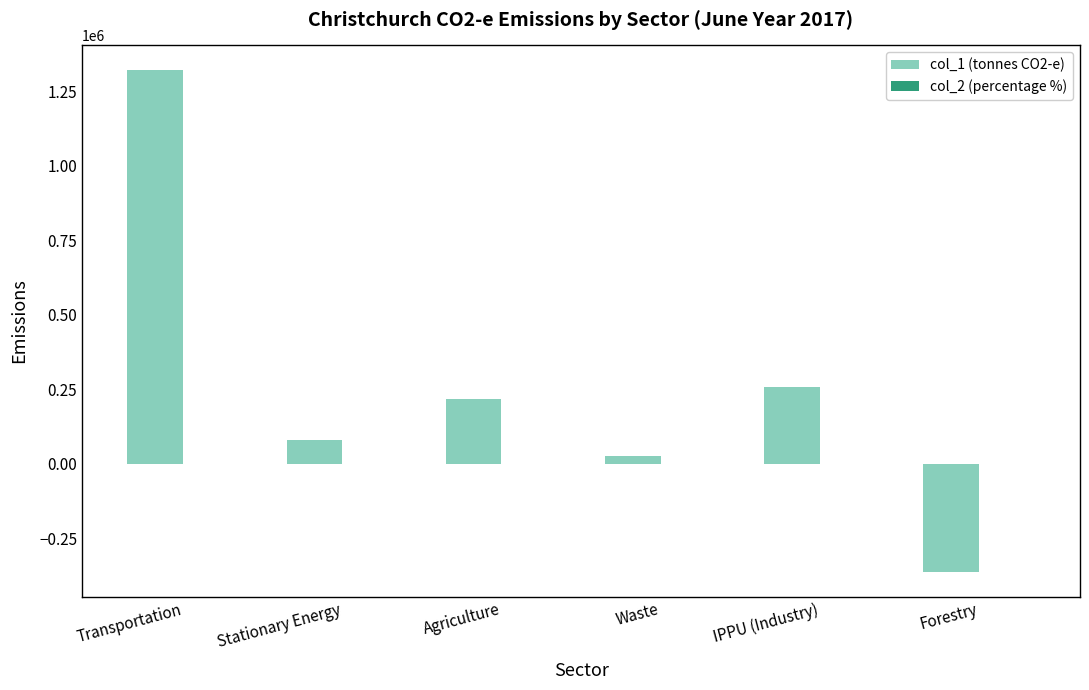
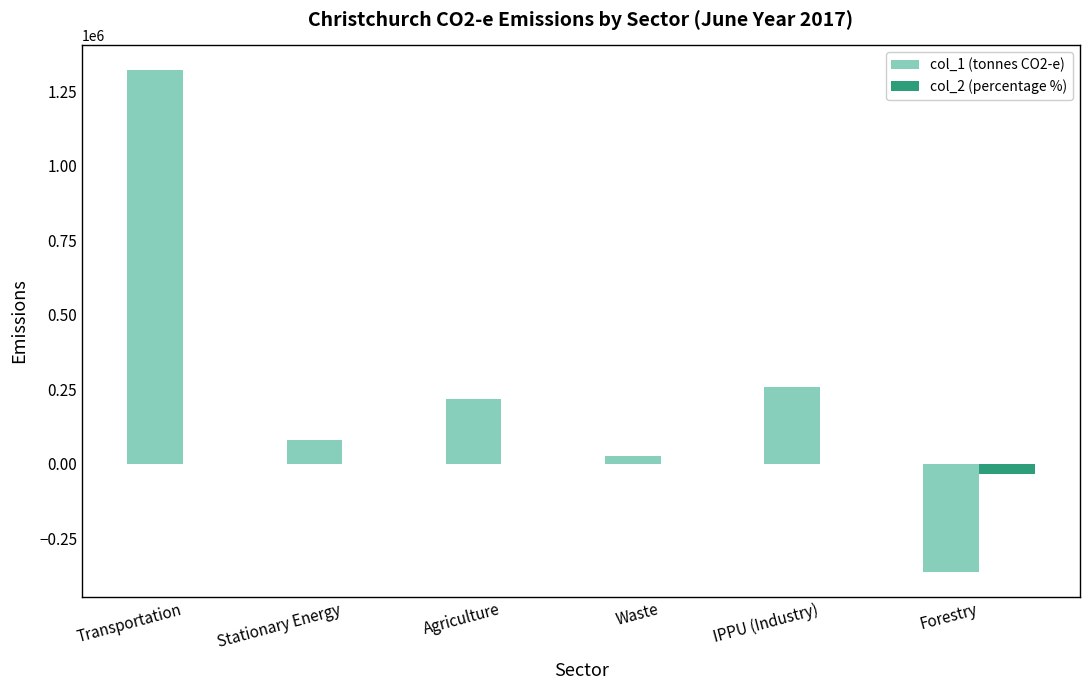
  {
    "col_1 (tonnes CO2-e)": {
      "Transportation": 1320000,
      "Stationary Energy": 80000,
      "Agriculture": 220000,
      "Waste": 30000,
      "IPPU (Industry)": 260000,
      "Forestry": -360000
    },
    "col_2 (percentage %)": {
-     "Forestry": 0
+     "Forestry": -30000
    }
  }
